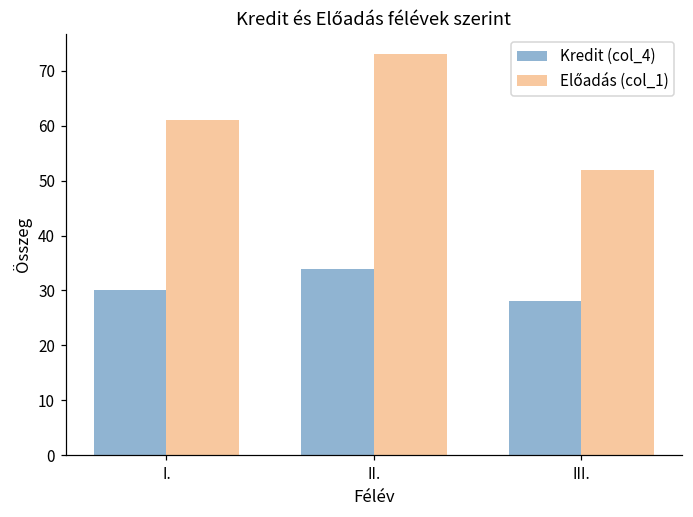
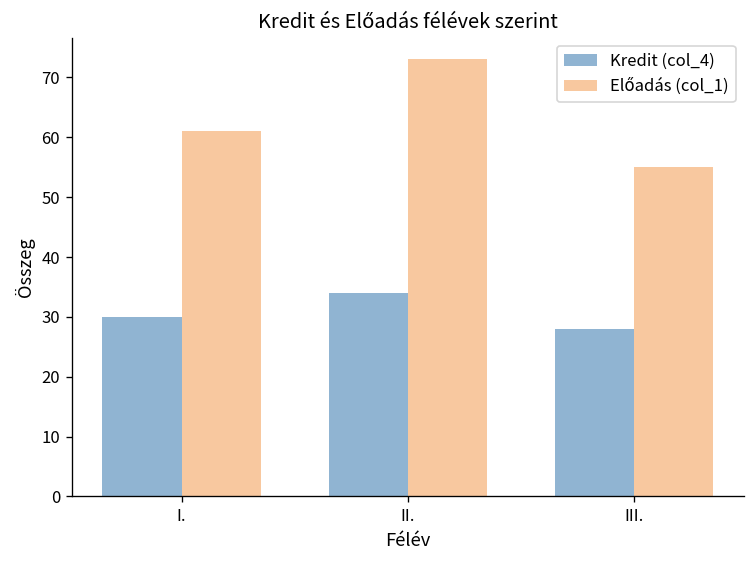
  {
    "Kredit (col_4)": {
      "I.": 30,
      "II.": 34,
      "III.": 28
    },
    "Előadás (col_1)": {
      "I.": 61,
      "II.": 73,
-     "III.": 52
+     "III.": 55
    }
  }
